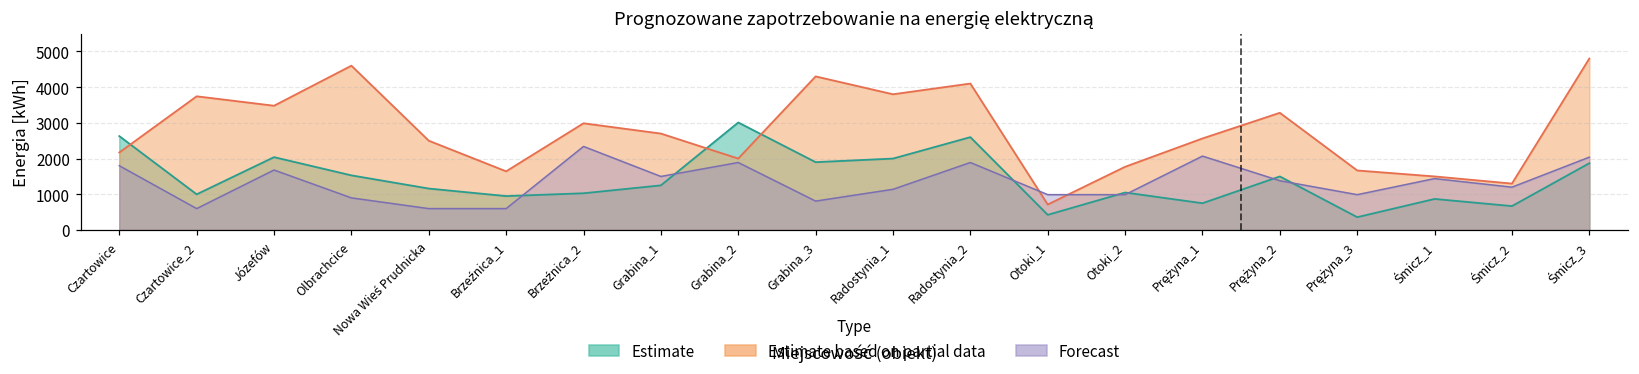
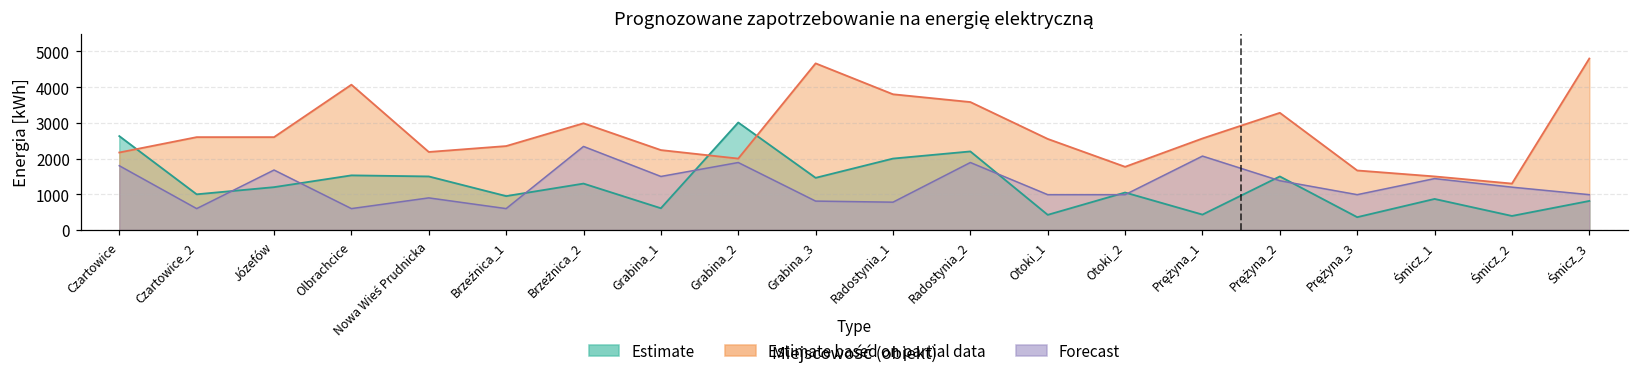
  {
    "Estimate": {
      "Czartowice": 2600,
      "Czartowice_2": 1000,
-     "Józefów": 2000,
+     "Józefów": 1200,
      "Olbrachcice": 1500,
-     "Nowa Wieś Prudnicka": 1200,
+     "Nowa Wieś Prudnicka": 1500,
      "Brzeźnica_1": 1000,
-     "Brzeźnica_2": 1000,
-     "Grabina_1": 1300,
+     "Brzeźnica_2": 1300,
+     "Grabina_1": 600,
      "Grabina_2": 3000,
-     "Grabina_3": 1900,
+     "Grabina_3": 1500,
      "Radostynia_1": 2000,
-     "Radostynia_2": 2600,
+     "Radostynia_2": 2200,
      "Otoki_1": 400,
-     "Prężyna_1": 800,
+     "Prężyna_1": 400,
      "Prężyna_2": 1500,
      "Prężyna_3": 400,
      "Śmicz_1": 900,
-     "Śmicz_2": 700,
-     "Śmicz_3": 1900
+     "Śmicz_2": 400,
+     "Śmicz_3": 800
    },
    "Estimate based on partial data": {
      "Czartowice": 2200,
-     "Czartowice_2": 3700,
-     "Józefów": 3500,
-     "Olbrachcice": 4600,
-     "Nowa Wieś Prudnicka": 2500,
-     "Brzeźnica_1": 1600,
+     "Czartowice_2": 2600,
+     "Józefów": 2600,
+     "Olbrachcice": 4100,
+     "Nowa Wieś Prudnicka": 2200,
+     "Brzeźnica_1": 2400,
      "Brzeźnica_2": 3000,
-     "Grabina_1": 2700,
+     "Grabina_1": 2200,
      "Grabina_2": 2000,
-     "Grabina_3": 4300,
+     "Grabina_3": 4700,
      "Radostynia_1": 3800,
-     "Radostynia_2": 4100,
-     "Otoki_1": 700,
+     "Radostynia_2": 3600,
+     "Otoki_1": 2600,
      "Otoki_2": 1800,
      "Prężyna_1": 2600,
      "Prężyna_2": 3300,
      "Prężyna_3": 1700,
      "Śmicz_2": 1300,
      "Śmicz_3": 4800
    },
    "Forecast": {
      "Czartowice": 1800,
      "Czartowice_2": 600,
      "Józefów": 1700,
-     "Olbrachcice": 900,
-     "Nowa Wieś Prudnicka": 600,
+     "Olbrachcice": 600,
+     "Nowa Wieś Prudnicka": 900,
      "Brzeźnica_1": 600,
      "Brzeźnica_2": 2300,
      "Grabina_1": 1500,
      "Grabina_2": 1900,
      "Grabina_3": 800,
-     "Radostynia_1": 1100,
+     "Radostynia_1": 800,
      "Radostynia_2": 1900,
      "Otoki_1": 1000,
      "Prężyna_1": 2100,
      "Prężyna_2": 1400,
      "Prężyna_3": 1000,
      "Śmicz_2": 1200,
-     "Śmicz_3": 2000
+     "Śmicz_3": 1000
    }
  }
